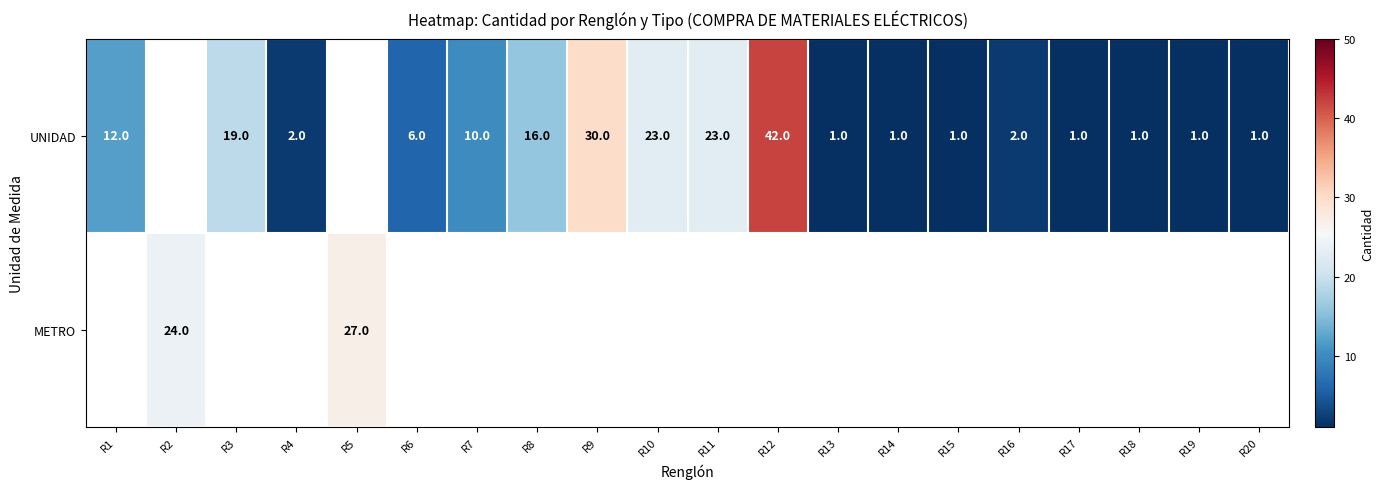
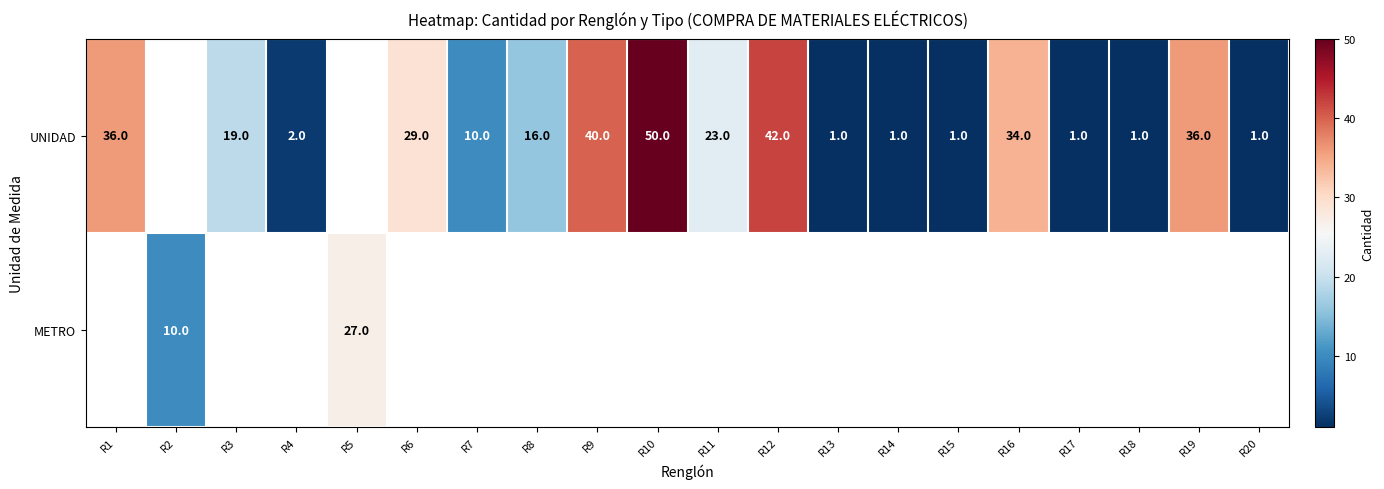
  {
    "UNIDAD": {
-     "R1": 12.0,
+     "R1": 36.0,
      "R3": 19.0,
      "R4": 2.0,
-     "R6": 6.0,
+     "R6": 29.0,
      "R7": 10.0,
      "R8": 16.0,
-     "R9": 30.0,
-     "R10": 23.0,
+     "R9": 40.0,
+     "R10": 50.0,
      "R11": 23.0,
      "R12": 42.0,
      "R13": 1.0,
      "R14": 1.0,
      "R15": 1.0,
-     "R16": 2.0,
+     "R16": 34.0,
      "R17": 1.0,
      "R18": 1.0,
-     "R19": 1.0,
+     "R19": 36.0,
      "R20": 1.0
    },
    "METRO": {
-     "R2": 24.0,
+     "R2": 10.0,
      "R5": 27.0
    }
  }
